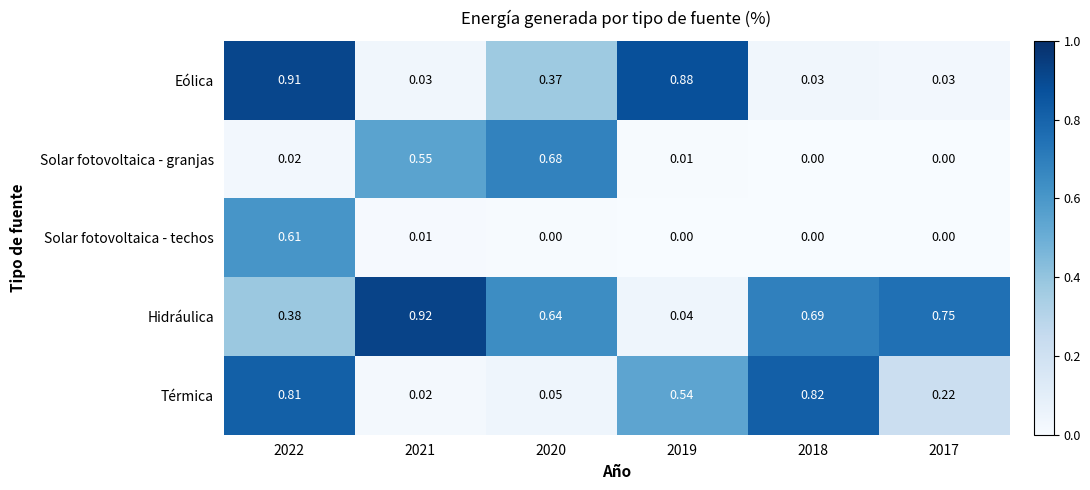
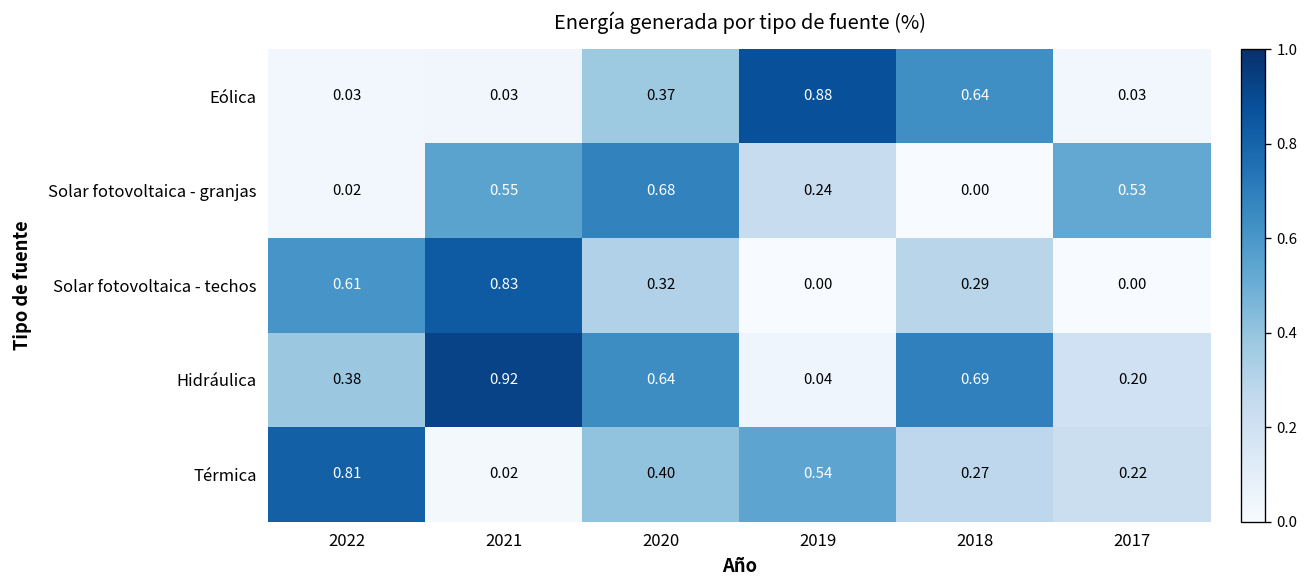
  {
    "Eólica": {
-     "2022": 0.91,
+     "2022": 0.03,
      "2021": 0.03,
      "2020": 0.37,
      "2019": 0.88,
-     "2018": 0.03,
+     "2018": 0.64,
      "2017": 0.03
    },
    "Solar fotovoltaica - granjas": {
      "2022": 0.02,
      "2021": 0.55,
      "2020": 0.68,
-     "2019": 0.01,
+     "2019": 0.24,
      "2018": 0.00,
-     "2017": 0.00
+     "2017": 0.53
    },
    "Solar fotovoltaica - techos": {
      "2022": 0.61,
-     "2021": 0.01,
-     "2020": 0.00,
+     "2021": 0.83,
+     "2020": 0.32,
      "2019": 0.00,
-     "2018": 0.00,
+     "2018": 0.29,
      "2017": 0.00
    },
    "Hidráulica": {
      "2022": 0.38,
      "2021": 0.92,
      "2020": 0.64,
      "2019": 0.04,
      "2018": 0.69,
-     "2017": 0.75
+     "2017": 0.20
    },
    "Térmica": {
      "2022": 0.81,
      "2021": 0.02,
-     "2020": 0.05,
+     "2020": 0.40,
      "2019": 0.54,
-     "2018": 0.82,
+     "2018": 0.27,
      "2017": 0.22
    }
  }
